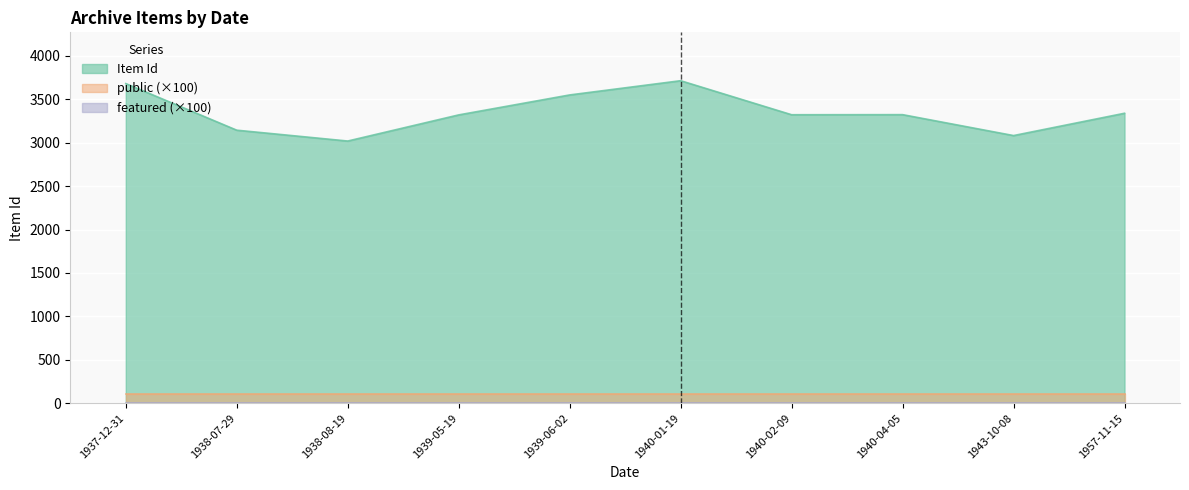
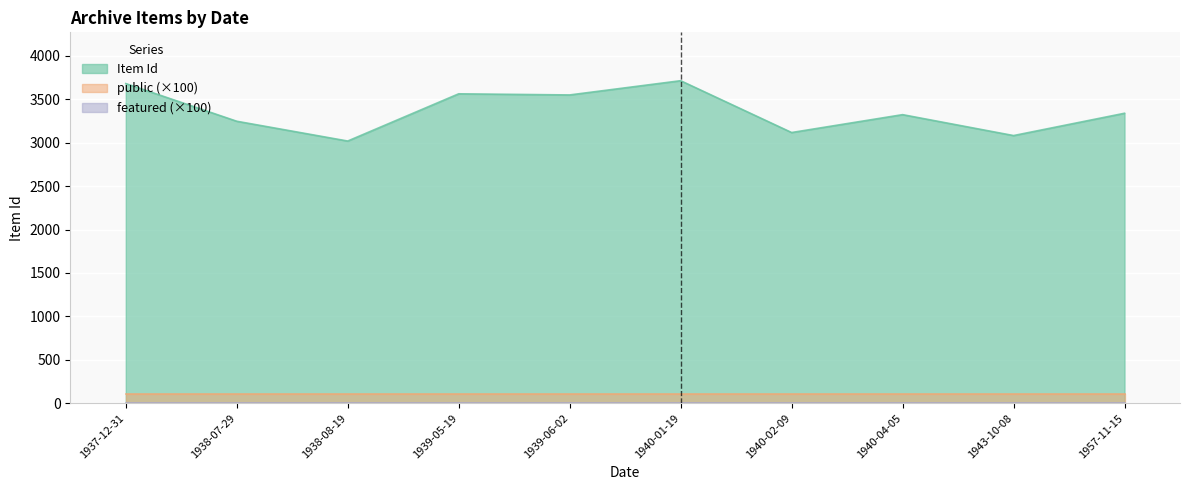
  {
    "Item Id": {
      "1937-12-31": 3700,
-     "1938-07-29": 3100,
+     "1938-07-29": 3200,
      "1938-08-19": 3000,
-     "1939-05-19": 3300,
+     "1939-05-19": 3600,
      "1939-06-02": 3600,
      "1940-01-19": 3700,
-     "1940-02-09": 3300,
+     "1940-02-09": 3100,
      "1940-04-05": 3300,
      "1943-10-08": 3100,
      "1957-11-15": 3300
    },
    "public (×100)": {
      "1937-12-31": 100,
      "1938-07-29": 100,
      "1938-08-19": 100,
      "1939-05-19": 100,
      "1939-06-02": 100,
      "1940-01-19": 100,
      "1940-02-09": 100,
      "1940-04-05": 100,
      "1943-10-08": 100,
      "1957-11-15": 100
    },
    "featured (×100)": {
      "1937-12-31": 0,
      "1938-07-29": 0,
      "1938-08-19": 0,
      "1939-05-19": 0,
      "1939-06-02": 0,
      "1940-01-19": 0,
      "1940-02-09": 0,
      "1940-04-05": 0,
      "1943-10-08": 0,
      "1957-11-15": 0
    }
  }
